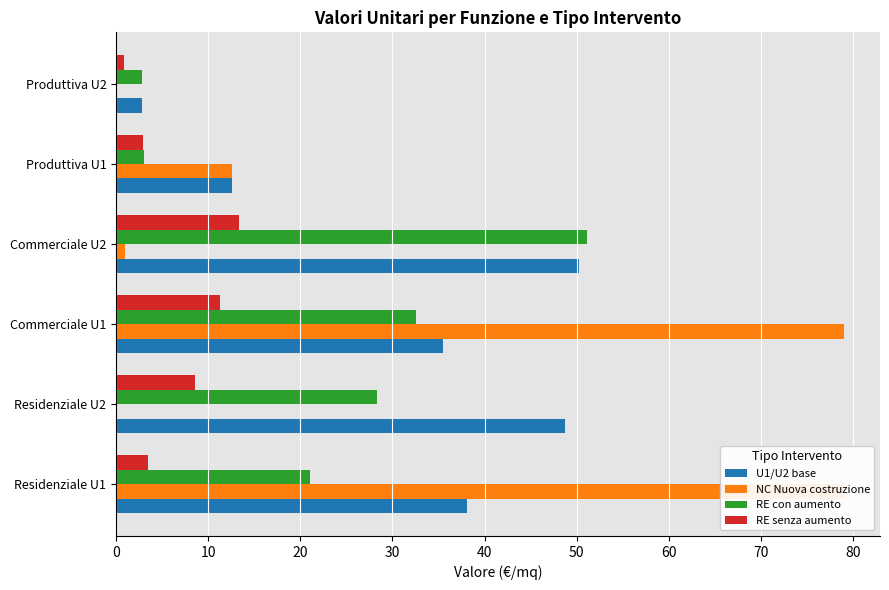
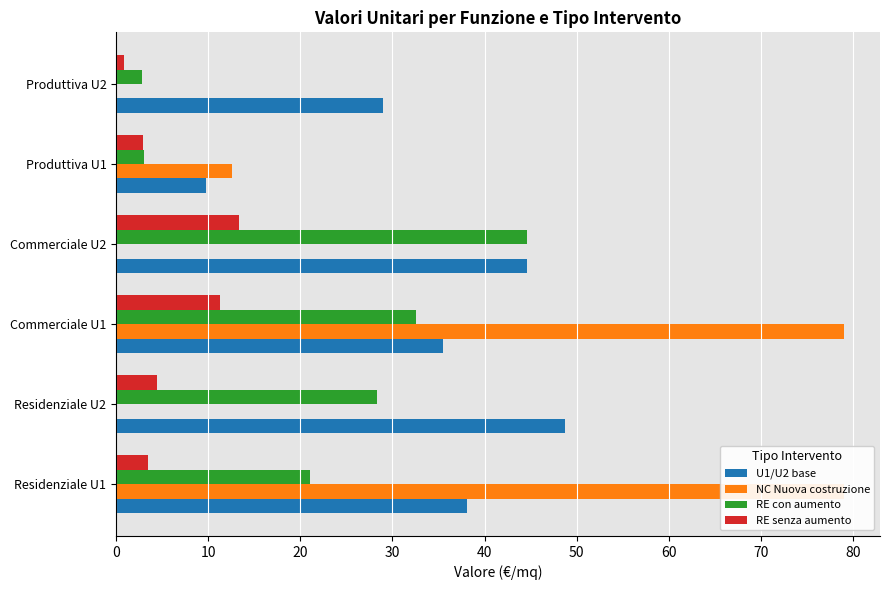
  {
    "U1/U2 base": {
-     "Produttiva U2": 3,
-     "Produttiva U1": 13,
-     "Commerciale U2": 50,
+     "Produttiva U2": 29,
+     "Produttiva U1": 10,
+     "Commerciale U2": 45,
      "Commerciale U1": 36,
      "Residenziale U2": 49,
      "Residenziale U1": 38
    },
    "NC Nuova costruzione": {
      "Produttiva U2": 0,
      "Produttiva U1": 13,
-     "Commerciale U2": 1,
+     "Commerciale U2": 0,
      "Commerciale U1": 79,
      "Residenziale U2": 0
    },
    "RE con aumento": {
      "Produttiva U2": 3,
      "Produttiva U1": 3,
-     "Commerciale U2": 51,
+     "Commerciale U2": 45,
      "Commerciale U1": 33,
      "Residenziale U2": 28,
      "Residenziale U1": 21
    },
    "RE senza aumento": {
      "Produttiva U2": 1,
      "Produttiva U1": 3,
      "Commerciale U2": 13,
      "Commerciale U1": 11,
-     "Residenziale U2": 9,
+     "Residenziale U2": 4,
      "Residenziale U1": 3
    }
  }
